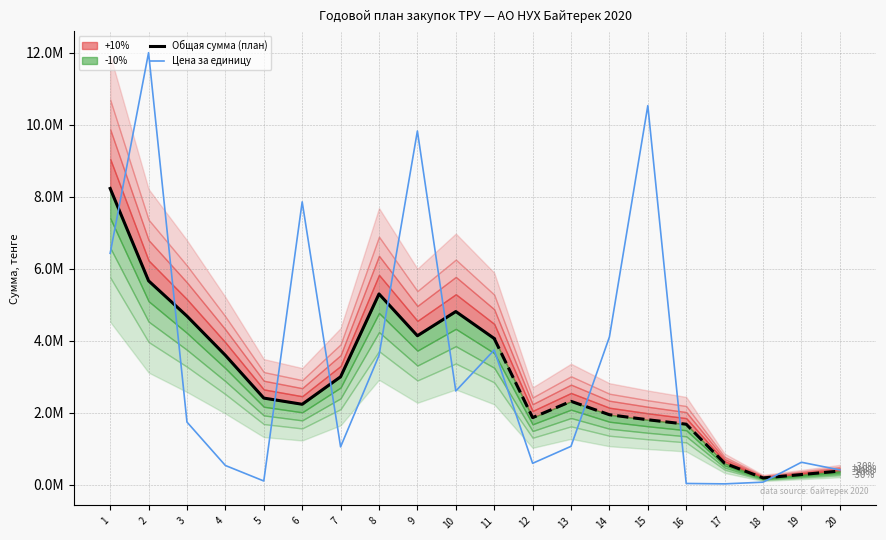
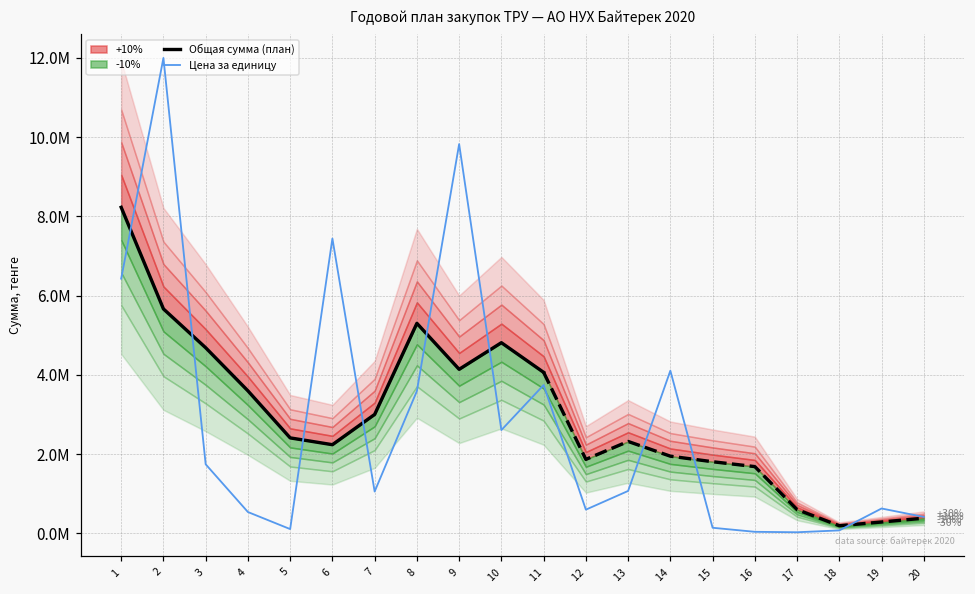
  {
    "Цена за единицу": {
      "1": 6400000,
      "3": 1700000,
      "4": 500000,
      "5": 100000,
-     "6": 7900000,
+     "6": 7400000,
      "7": 1100000,
      "8": 3600000,
      "9": 9800000,
      "10": 2600000,
      "11": 3700000,
      "12": 600000,
      "13": 1100000,
      "14": 4100000,
-     "15": 10500000,
+     "15": 100000,
      "16": 0,
      "17": 0,
      "19": 600000
    }
  }
